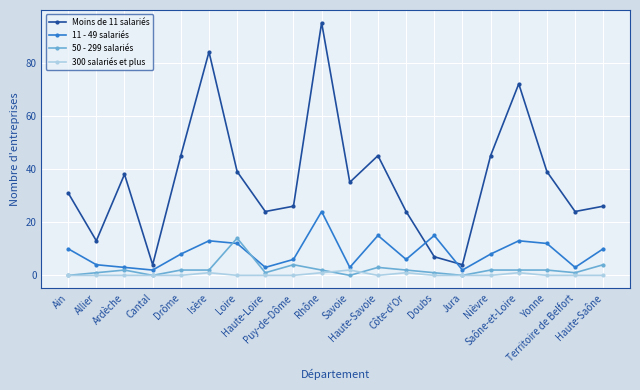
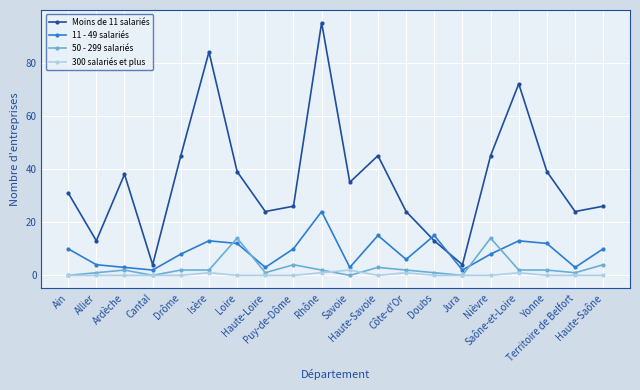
  {
    "Moins de 11 salariés": {
      "Ain": 31,
      "Allier": 13,
      "Ardèche": 38,
      "Cantal": 4,
      "Drôme": 45,
      "Isère": 84,
      "Loire": 39,
      "Haute-Loire": 24,
      "Puy-de-Dôme": 26,
      "Rhône": 95,
      "Savoie": 35,
      "Haute-Savoie": 45,
      "Côte-d'Or": 24,
-     "Doubs": 7,
+     "Doubs": 13,
      "Jura": 4,
      "Nièvre": 45,
      "Saône-et-Loire": 72,
      "Yonne": 39,
      "Territoire de Belfort": 24,
      "Haute-Saône": 26
    },
    "11 - 49 salariés": {
      "Ain": 10,
      "Allier": 4,
      "Ardèche": 3,
      "Cantal": 2,
      "Drôme": 8,
      "Isère": 13,
      "Loire": 12,
      "Haute-Loire": 3,
-     "Puy-de-Dôme": 6,
+     "Puy-de-Dôme": 10,
      "Rhône": 24,
      "Savoie": 3,
      "Haute-Savoie": 15,
      "Côte-d'Or": 6,
      "Doubs": 15,
      "Jura": 2,
      "Nièvre": 8,
      "Saône-et-Loire": 13,
      "Yonne": 12,
      "Territoire de Belfort": 3,
      "Haute-Saône": 10
    },
    "50 - 299 salariés": {
      "Allier": 1,
      "Ardèche": 2,
      "Drôme": 2,
      "Isère": 2,
      "Loire": 14,
      "Haute-Loire": 1,
      "Puy-de-Dôme": 4,
      "Rhône": 2,
      "Savoie": 0,
      "Haute-Savoie": 3,
      "Côte-d'Or": 2,
      "Doubs": 1,
-     "Nièvre": 2,
+     "Nièvre": 14,
      "Saône-et-Loire": 2,
      "Yonne": 2,
      "Territoire de Belfort": 1,
      "Haute-Saône": 4
    },
    "300 salariés et plus": {
      "Allier": 0,
      "Ardèche": 0,
      "Drôme": 0,
      "Isère": 1,
      "Loire": 0,
      "Haute-Loire": 0,
      "Puy-de-Dôme": 0,
      "Rhône": 1,
      "Savoie": 2,
      "Haute-Savoie": 0,
      "Côte-d'Or": 1,
      "Doubs": 0,
      "Nièvre": 0,
      "Saône-et-Loire": 1,
      "Yonne": 0,
      "Territoire de Belfort": 0,
      "Haute-Saône": 0
    }
  }
